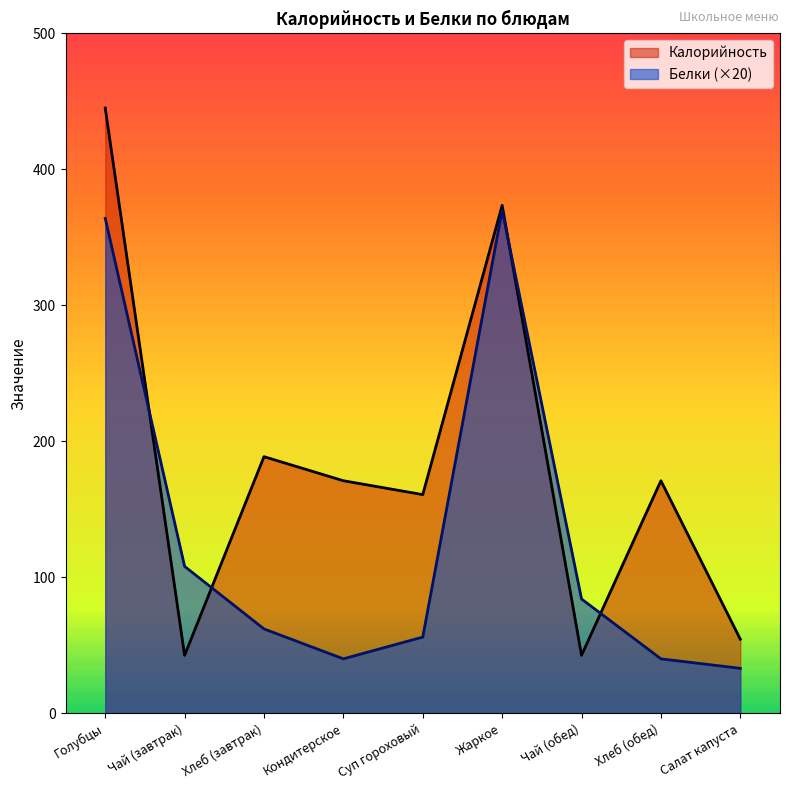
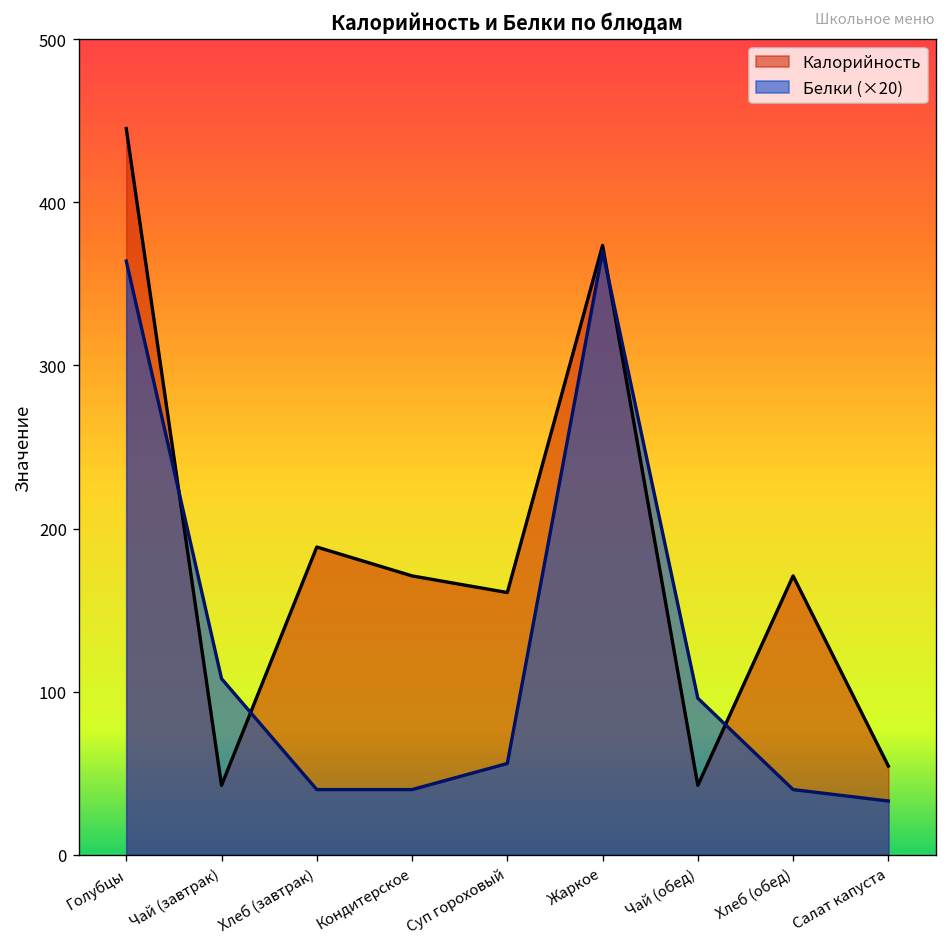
  {
    "Калорийность": {
      "Голубцы": 445,
      "Чай (завтрак)": 43,
      "Хлеб (завтрак)": 189,
      "Кондитерское": 171,
      "Суп гороховый": 161,
      "Жаркое": 374,
      "Чай (обед)": 43,
      "Хлеб (обед)": 171,
      "Салат капуста": 54
    },
    "Белки (×20)": {
      "Голубцы": 364,
      "Чай (завтрак)": 108,
-     "Хлеб (завтрак)": 62,
+     "Хлеб (завтрак)": 40,
      "Кондитерское": 40,
      "Суп гороховый": 56,
      "Жаркое": 370,
-     "Чай (обед)": 84,
+     "Чай (обед)": 96,
      "Хлеб (обед)": 40,
      "Салат капуста": 33
    }
  }
